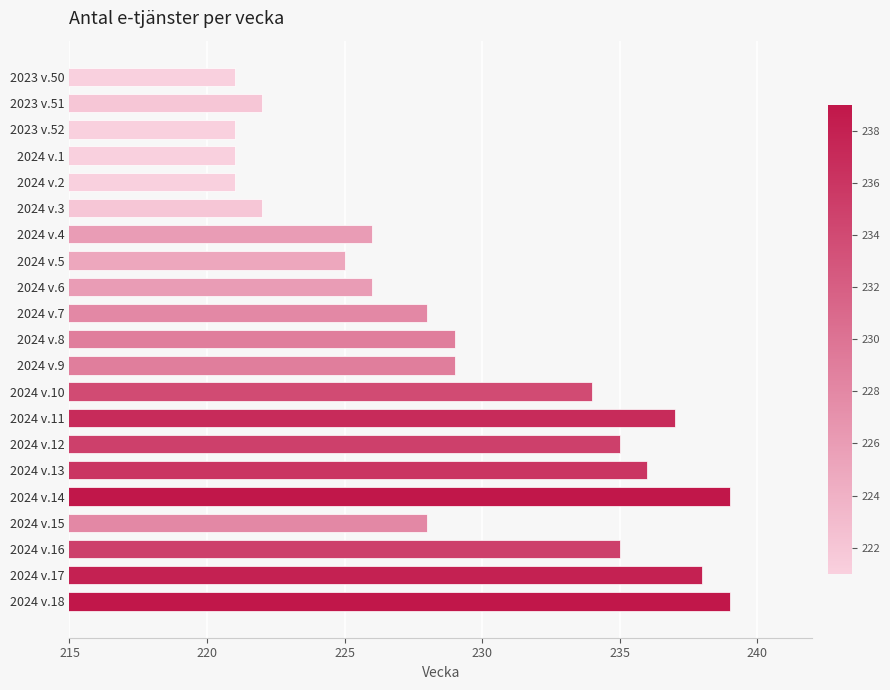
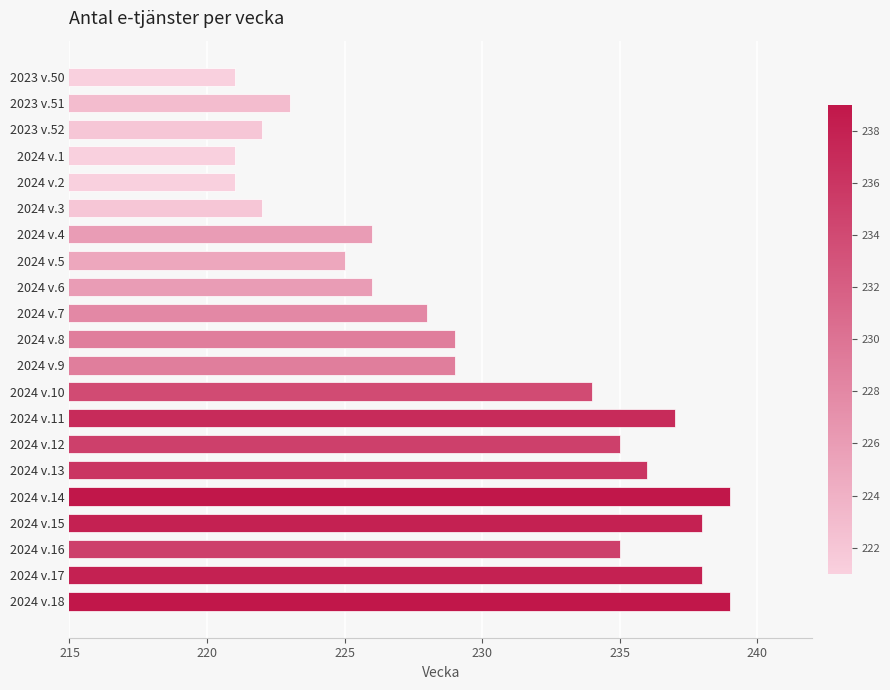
  {
    "2023 v.50": 221,
-   "2023 v.51": 222,
-   "2023 v.52": 221,
+   "2023 v.51": 223,
+   "2023 v.52": 222,
    "2024 v.1": 221,
    "2024 v.2": 221,
    "2024 v.3": 222,
    "2024 v.4": 226,
    "2024 v.5": 225,
    "2024 v.6": 226,
    "2024 v.7": 228,
    "2024 v.8": 229,
    "2024 v.9": 229,
    "2024 v.10": 234,
    "2024 v.11": 237,
    "2024 v.12": 235,
    "2024 v.13": 236,
    "2024 v.14": 239,
-   "2024 v.15": 228,
+   "2024 v.15": 238,
    "2024 v.16": 235,
    "2024 v.17": 238,
    "2024 v.18": 239
  }
